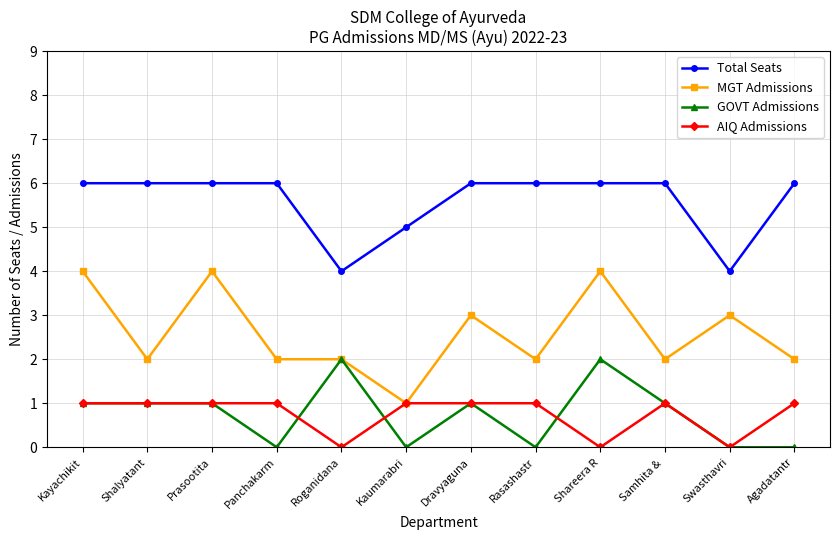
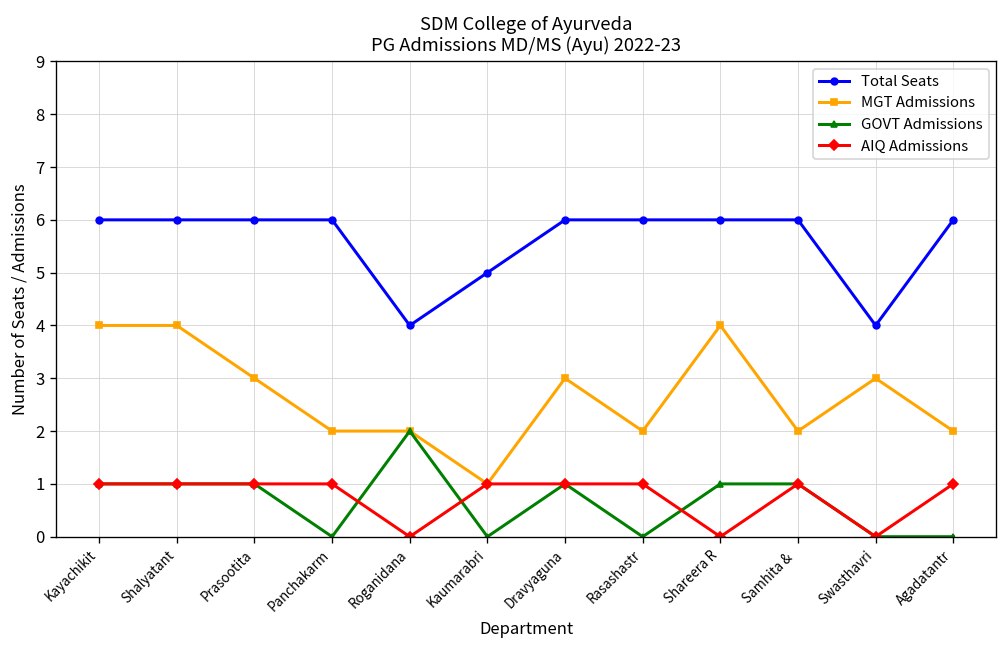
  {
    "Total Seats": {
      "Kayachikit": 6,
      "Shalyatant": 6,
      "Prasootita": 6,
      "Panchakarm": 6,
      "Roganidana": 4,
      "Kaumarabri": 5,
      "Dravyaguna": 6,
      "Rasashastr": 6,
      "Shareera R": 6,
      "Samhita &": 6,
      "Swasthavri": 4,
      "Agadatantr": 6
    },
    "MGT Admissions": {
      "Kayachikit": 4,
-     "Shalyatant": 2,
-     "Prasootita": 4,
+     "Shalyatant": 4,
+     "Prasootita": 3,
      "Panchakarm": 2,
      "Dravyaguna": 3,
      "Rasashastr": 2,
      "Shareera R": 4,
      "Samhita &": 2,
      "Swasthavri": 3,
      "Agadatantr": 2
    },
    "GOVT Admissions": {
      "Panchakarm": 0,
      "Kaumarabri": 0,
      "Rasashastr": 0,
-     "Shareera R": 2,
+     "Shareera R": 1,
      "Agadatantr": 0
    },
    "AIQ Admissions": {
      "Panchakarm": 1,
      "Roganidana": 0,
      "Rasashastr": 1,
      "Shareera R": 0,
      "Agadatantr": 1
    }
  }
